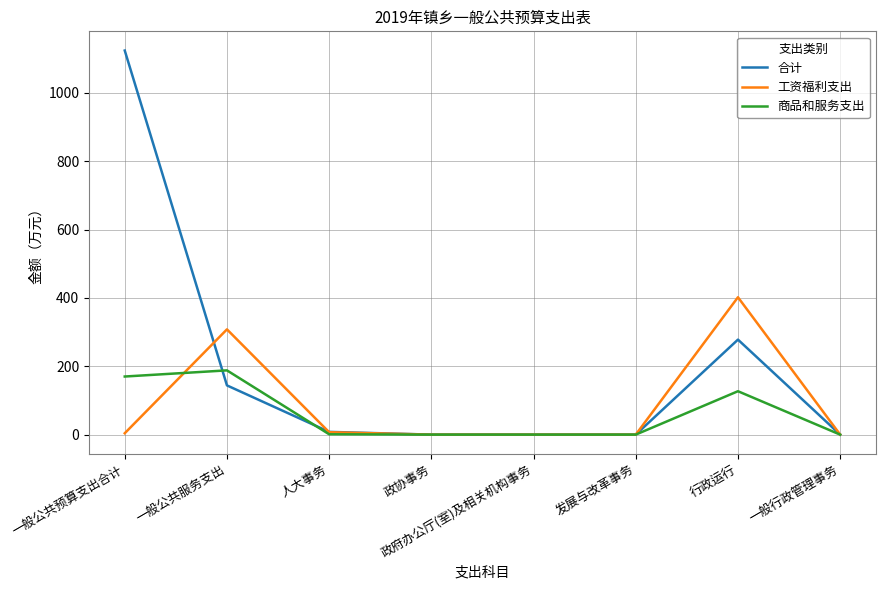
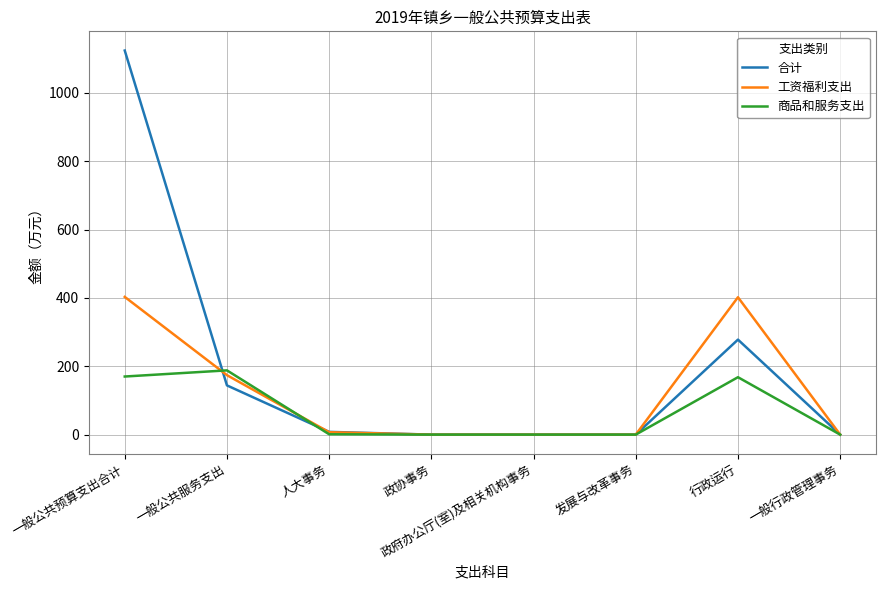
  {
    "合计": {
      "一般公共预算支出合计": 1120,
      "一般公共服务支出": 140,
      "行政运行": 280
    },
    "工资福利支出": {
-     "一般公共预算支出合计": 0,
-     "一般公共服务支出": 310,
+     "一般公共预算支出合计": 400,
+     "一般公共服务支出": 170,
      "行政运行": 400
    },
    "商品和服务支出": {
      "一般公共预算支出合计": 170,
      "一般公共服务支出": 190,
-     "行政运行": 130
+     "行政运行": 170
    }
  }
